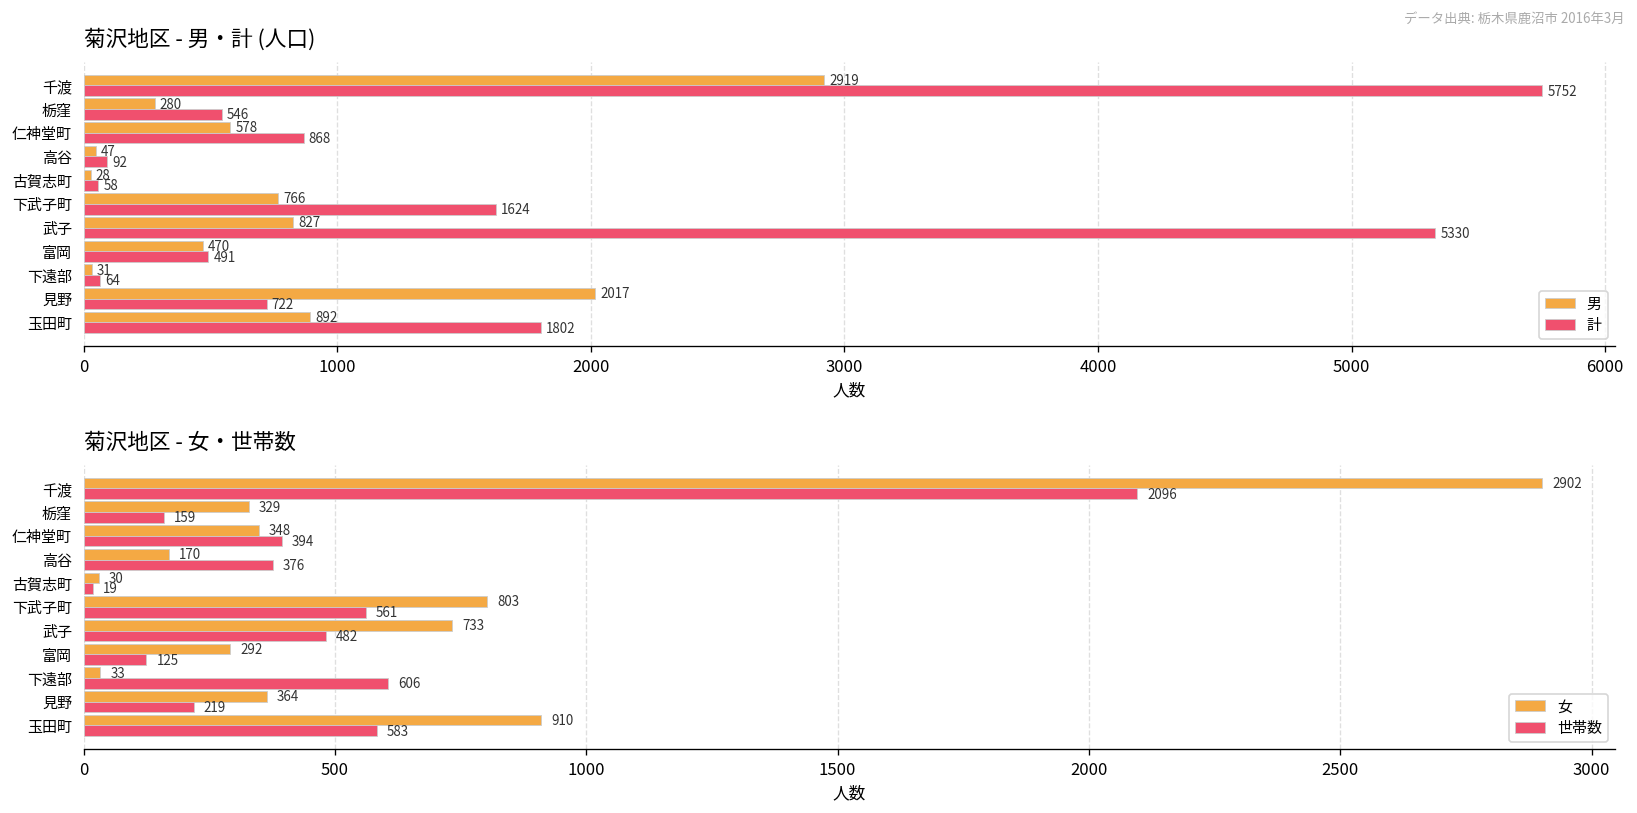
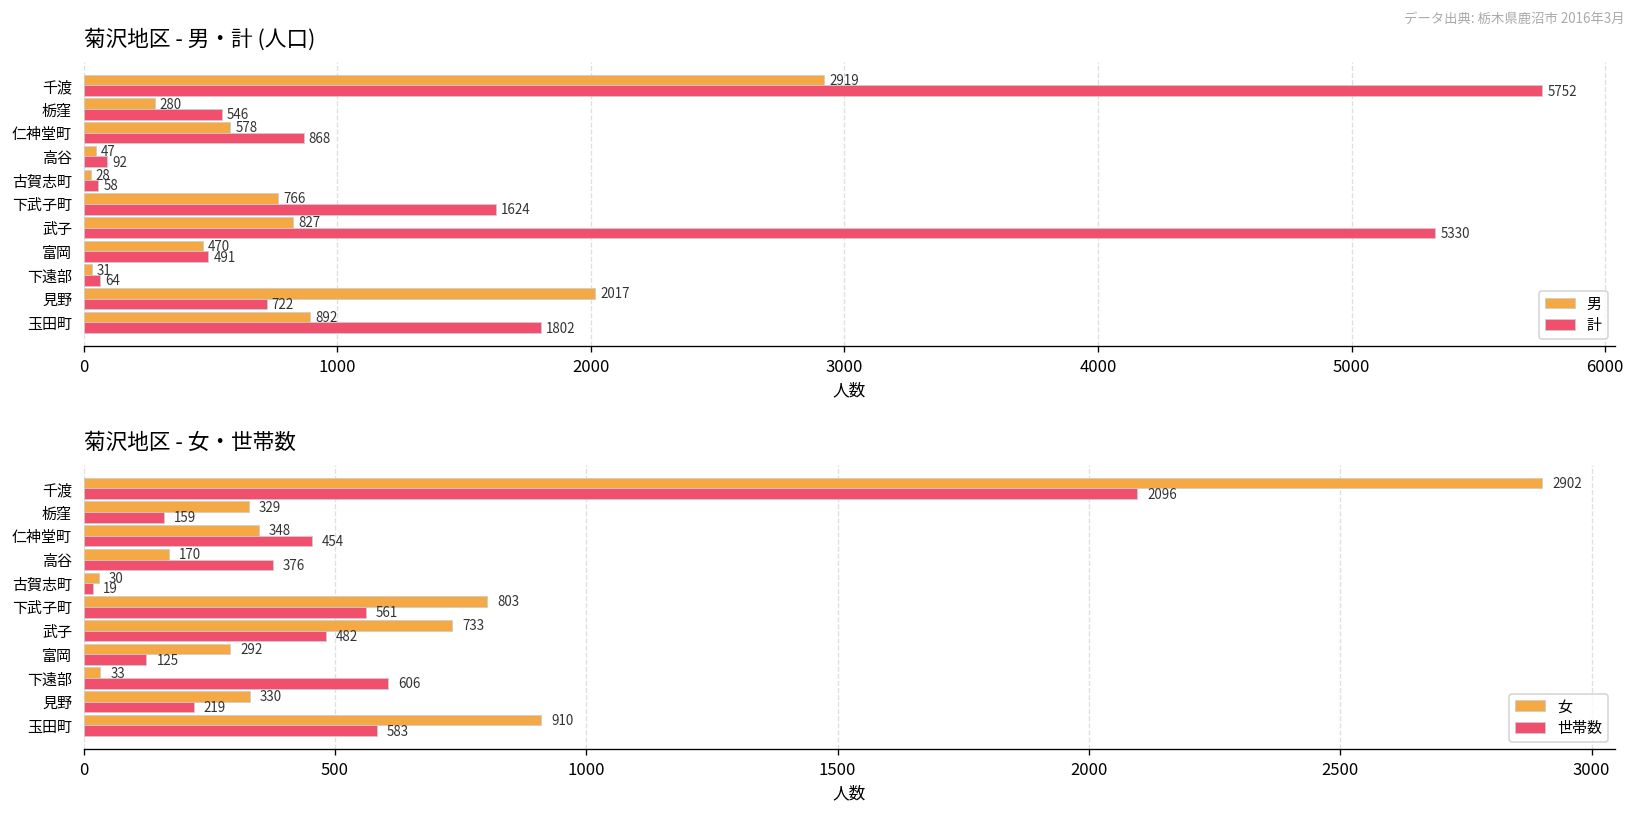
  {
    "菊沢地区 - 男・計 (人口)": {
      "男": {
        "千渡": 2919,
        "栃窪": 280,
        "仁神堂町": 578,
        "高谷": 47,
        "古賀志町": 28,
        "下武子町": 766,
        "武子": 827,
        "富岡": 470,
        "下遠部": 31,
        "見野": 2017,
        "玉田町": 892
      },
      "計": {
        "千渡": 5752,
        "栃窪": 546,
        "仁神堂町": 868,
        "高谷": 92,
        "古賀志町": 58,
        "下武子町": 1624,
        "武子": 5330,
        "富岡": 491,
        "下遠部": 64,
        "見野": 722,
        "玉田町": 1802
      }
    },
    "菊沢地区 - 女・世帯数": {
      "女": {
        "千渡": 2902,
        "栃窪": 329,
        "仁神堂町": 348,
        "高谷": 170,
        "古賀志町": 30,
        "下武子町": 803,
        "武子": 733,
        "富岡": 292,
        "下遠部": 33,
-       "見野": 364,
+       "見野": 330,
        "玉田町": 910
      },
      "世帯数": {
        "千渡": 2096,
        "栃窪": 159,
-       "仁神堂町": 394,
+       "仁神堂町": 454,
        "高谷": 376,
        "古賀志町": 19,
        "下武子町": 561,
        "武子": 482,
        "富岡": 125,
        "下遠部": 606,
        "見野": 219,
        "玉田町": 583
      }
    }
  }
